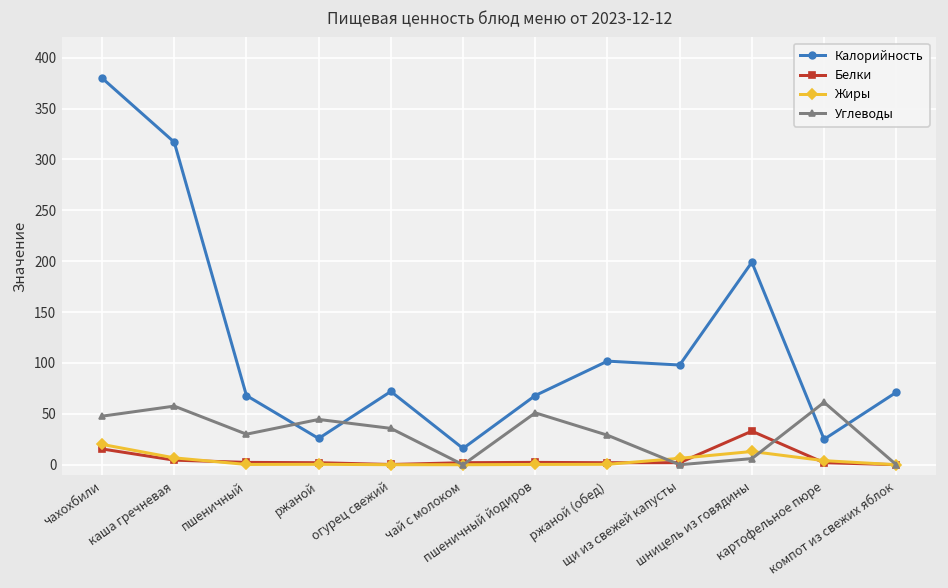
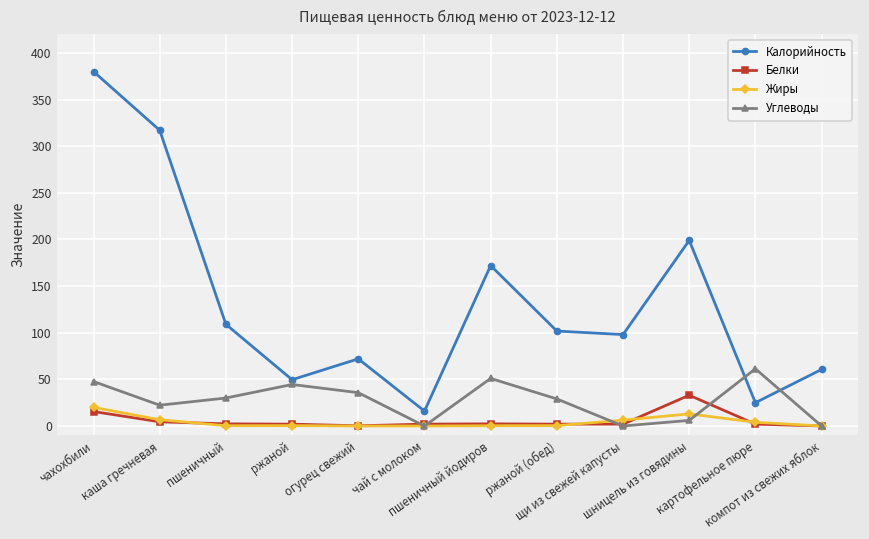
  {
    "Калорийность": {
      "чахохбили": 380,
      "каша гречневая": 320,
-     "пшеничный": 70,
-     "ржаной": 30,
+     "пшеничный": 110,
+     "ржаной": 50,
      "огурец свежий": 70,
      "чай с молоком": 20,
-     "пшеничный йодиров": 70,
+     "пшеничный йодиров": 170,
      "ржаной (обед)": 100,
      "щи из свежей капусты": 100,
      "шницель из говядины": 200,
      "картофельное пюре": 30,
-     "компот из свежих яблок": 70
+     "компот из свежих яблок": 60
    },
    "Белки": {
      "чахохбили": 20,
      "шницель из говядины": 30
    },
    "Жиры": {
      "чахохбили": 20,
      "щи из свежей капусты": 10,
      "шницель из говядины": 10
    },
    "Углеводы": {
      "чахохбили": 50,
-     "каша гречневая": 60,
+     "каша гречневая": 20,
      "пшеничный": 30,
      "ржаной": 40,
      "огурец свежий": 40,
      "пшеничный йодиров": 50,
      "ржаной (обед)": 30,
      "шницель из говядины": 10,
      "картофельное пюре": 60
    }
  }
